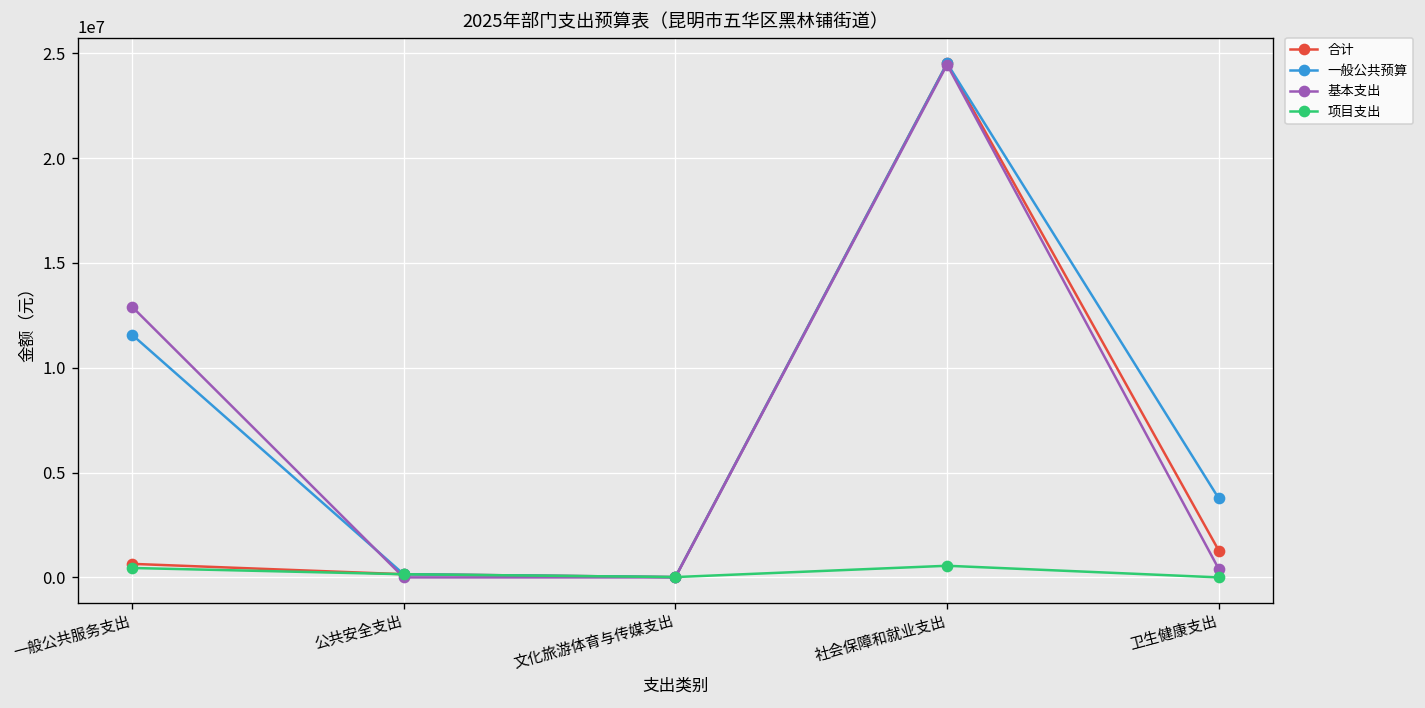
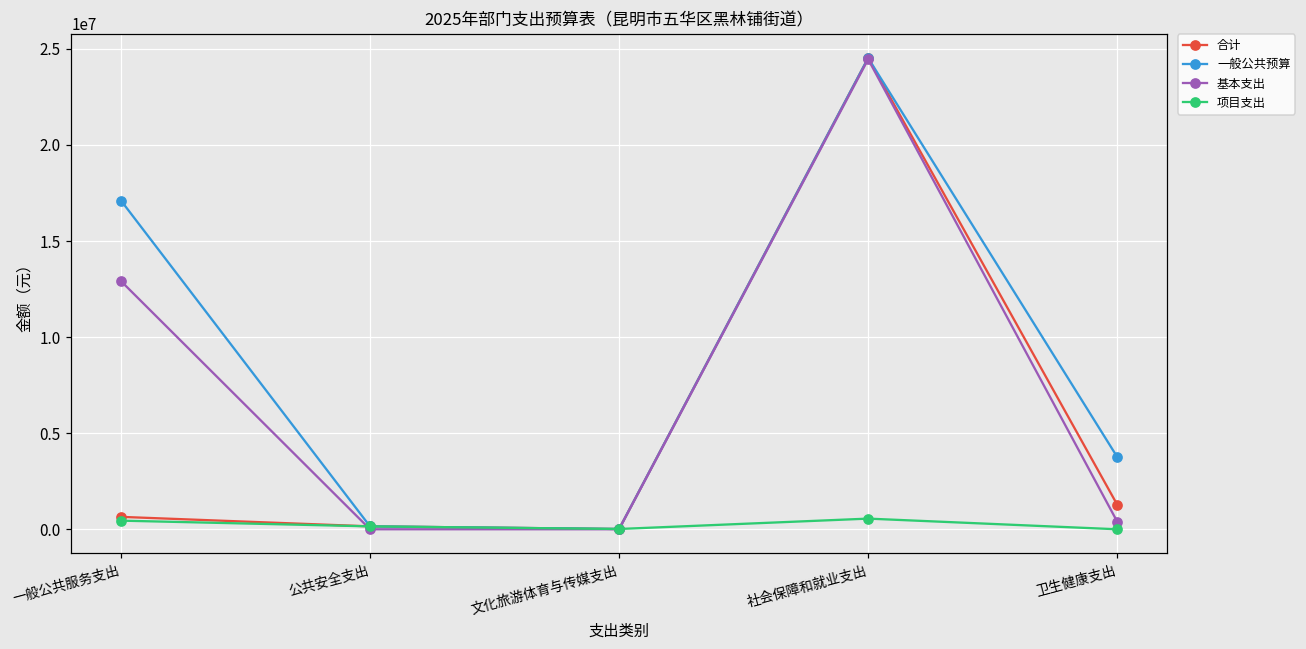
  {
    "合计": {
      "一般公共服务支出": 600000,
      "卫生健康支出": 1300000
    },
    "一般公共预算": {
-     "一般公共服务支出": 11600000,
+     "一般公共服务支出": 17100000,
      "卫生健康支出": 3800000
    },
    "基本支出": {
      "一般公共服务支出": 12900000,
      "公共安全支出": 0,
      "卫生健康支出": 400000
    },
    "项目支出": {
      "一般公共服务支出": 400000,
      "社会保障和就业支出": 600000,
      "卫生健康支出": 0
    }
  }
